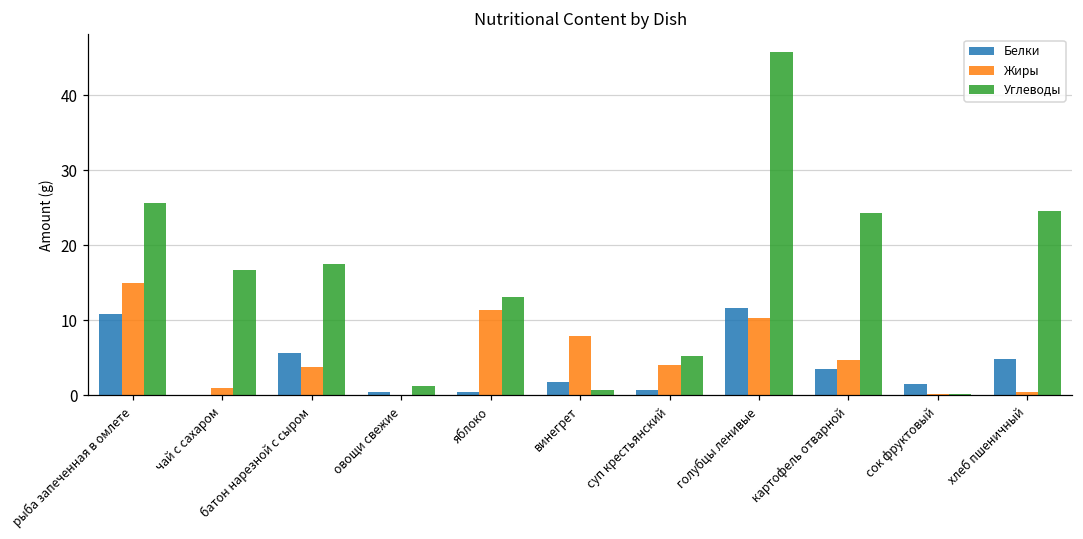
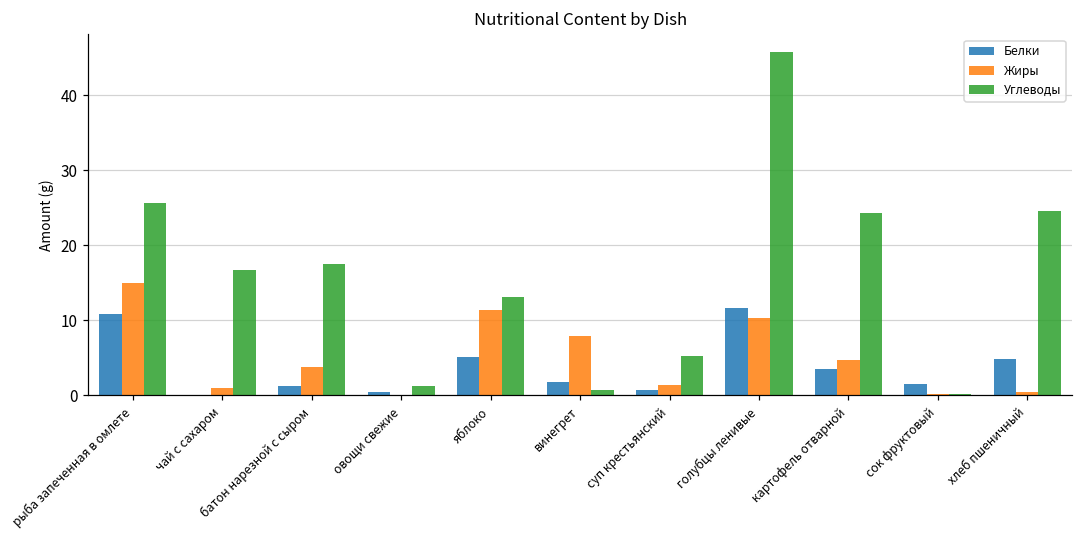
  {
    "Белки": {
      "рыба запеченная в омлете": 11,
-     "батон нарезной с сыром": 6,
+     "батон нарезной с сыром": 1,
      "овощи свежие": 0,
-     "яблоко": 1,
+     "яблоко": 5,
      "винегрет": 2,
      "суп крестьянский": 1,
      "голубцы ленивые": 12,
      "картофель отварной": 3,
      "сок фруктовый": 2,
      "хлеб пшеничный": 5
    },
    "Жиры": {
      "рыба запеченная в омлете": 15,
      "чай с сахаром": 1,
      "батон нарезной с сыром": 4,
      "яблоко": 11,
      "винегрет": 8,
-     "суп крестьянский": 4,
+     "суп крестьянский": 1,
      "голубцы ленивые": 10,
      "картофель отварной": 5,
      "хлеб пшеничный": 0
    },
    "Углеводы": {
      "рыба запеченная в омлете": 26,
      "чай с сахаром": 17,
      "батон нарезной с сыром": 18,
      "овощи свежие": 1,
      "яблоко": 13,
      "винегрет": 1,
      "суп крестьянский": 5,
      "голубцы ленивые": 46,
      "картофель отварной": 24,
      "хлеб пшеничный": 25
    }
  }
